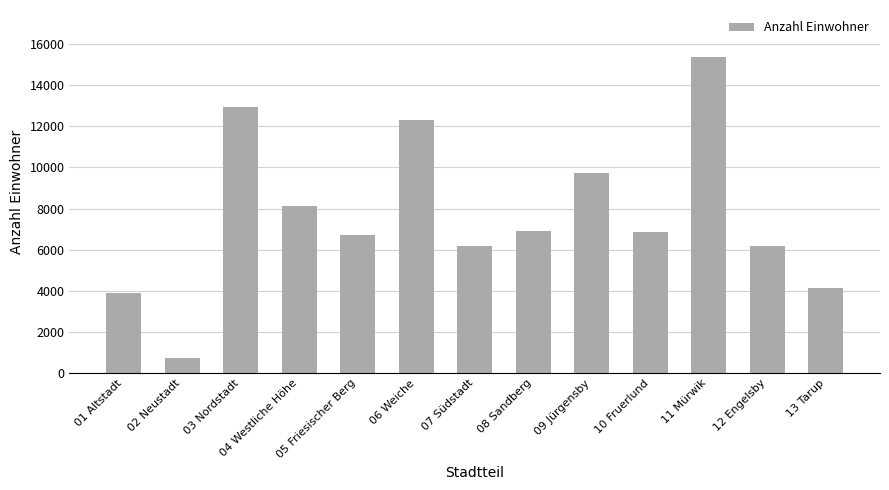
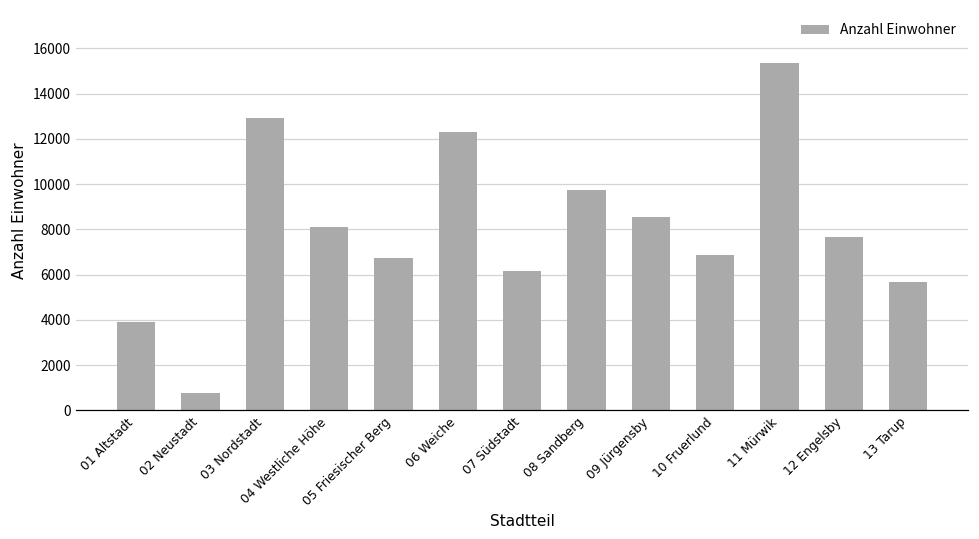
  {
    "01 Altstadt": 3900,
    "02 Neustadt": 800,
    "03 Nordstadt": 12900,
    "04 Westliche Höhe": 8100,
    "05 Friesischer Berg": 6700,
    "06 Weiche": 12300,
    "07 Südstadt": 6200,
-   "08 Sandberg": 6900,
-   "09 Jürgensby": 9800,
+   "08 Sandberg": 9800,
+   "09 Jürgensby": 8600,
    "10 Fruerlund": 6900,
    "11 Mürwik": 15400,
-   "12 Engelsby": 6200,
-   "13 Tarup": 4100
+   "12 Engelsby": 7700,
+   "13 Tarup": 5700
  }
